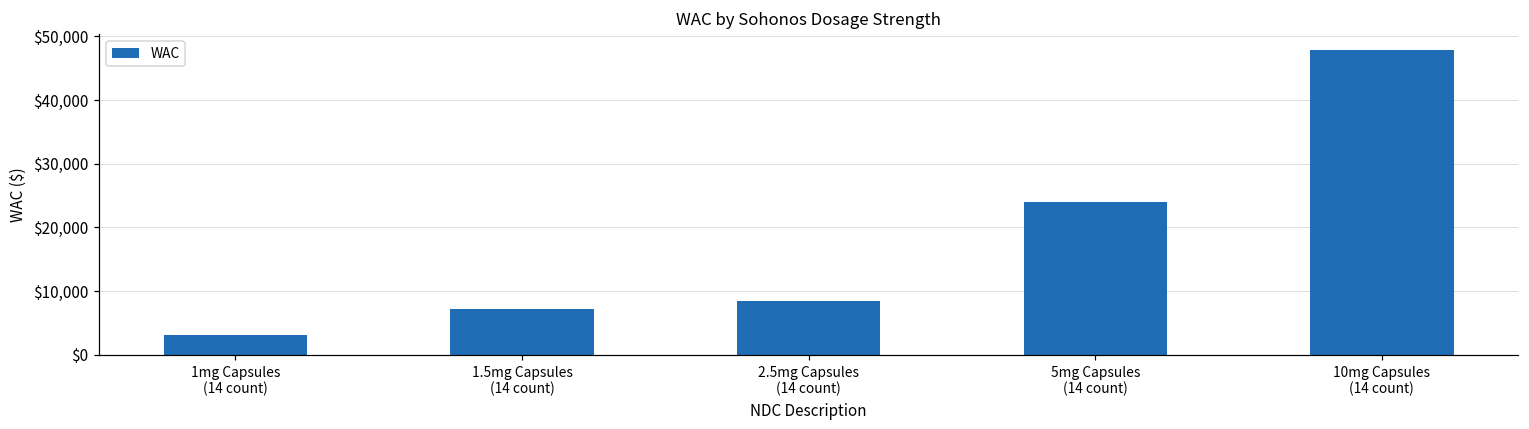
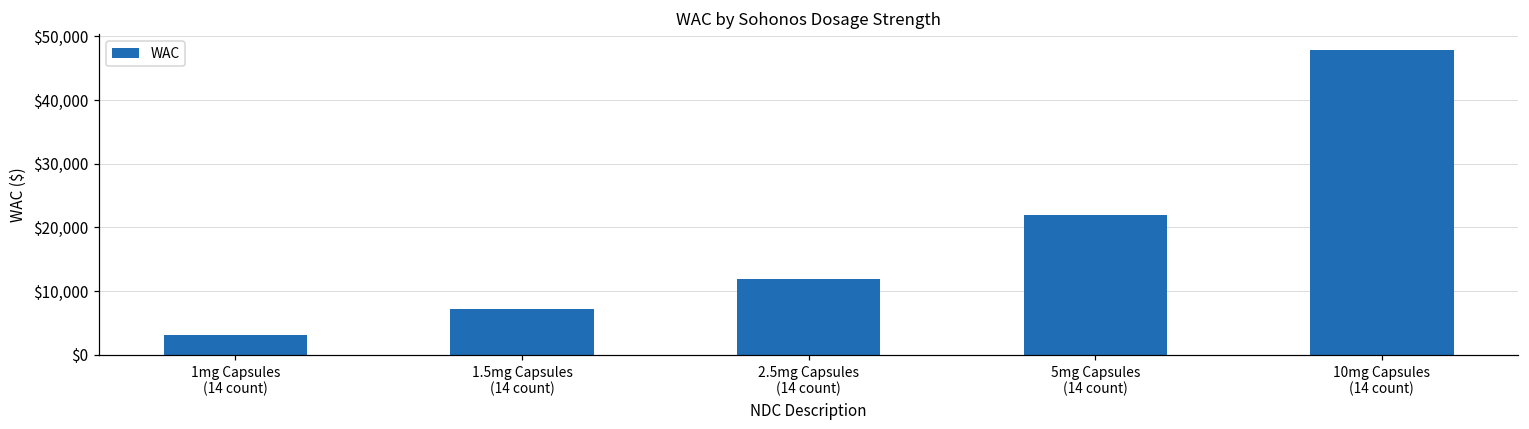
  {
    "1mg Capsules (14 count)": "$3,000",
    "1.5mg Capsules (14 count)": "$7,000",
-   "2.5mg Capsules (14 count)": "$8,000",
-   "5mg Capsules (14 count)": "$24,000",
+   "2.5mg Capsules (14 count)": "$12,000",
+   "5mg Capsules (14 count)": "$22,000",
    "10mg Capsules (14 count)": "$48,000"
  }
